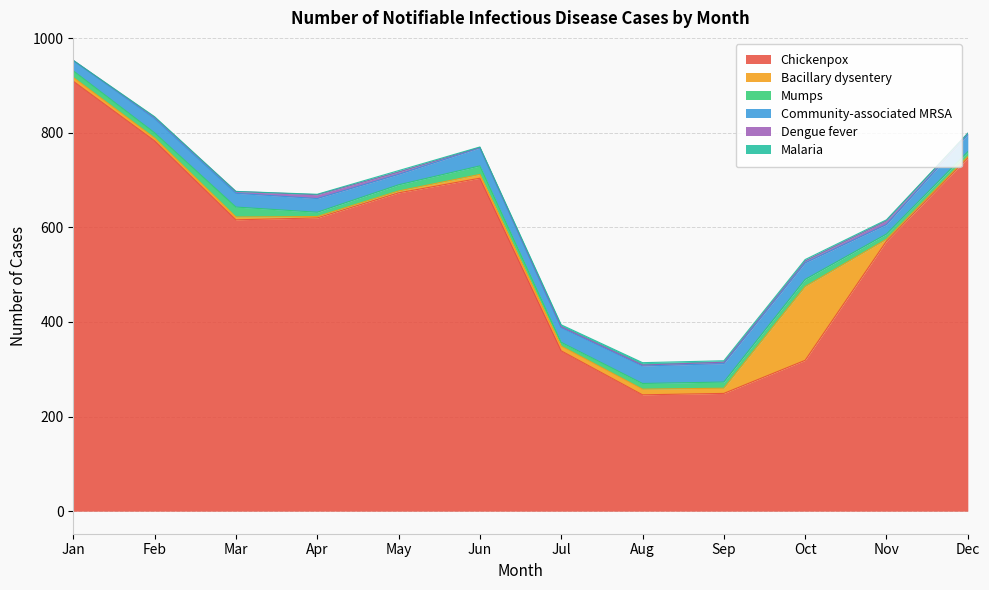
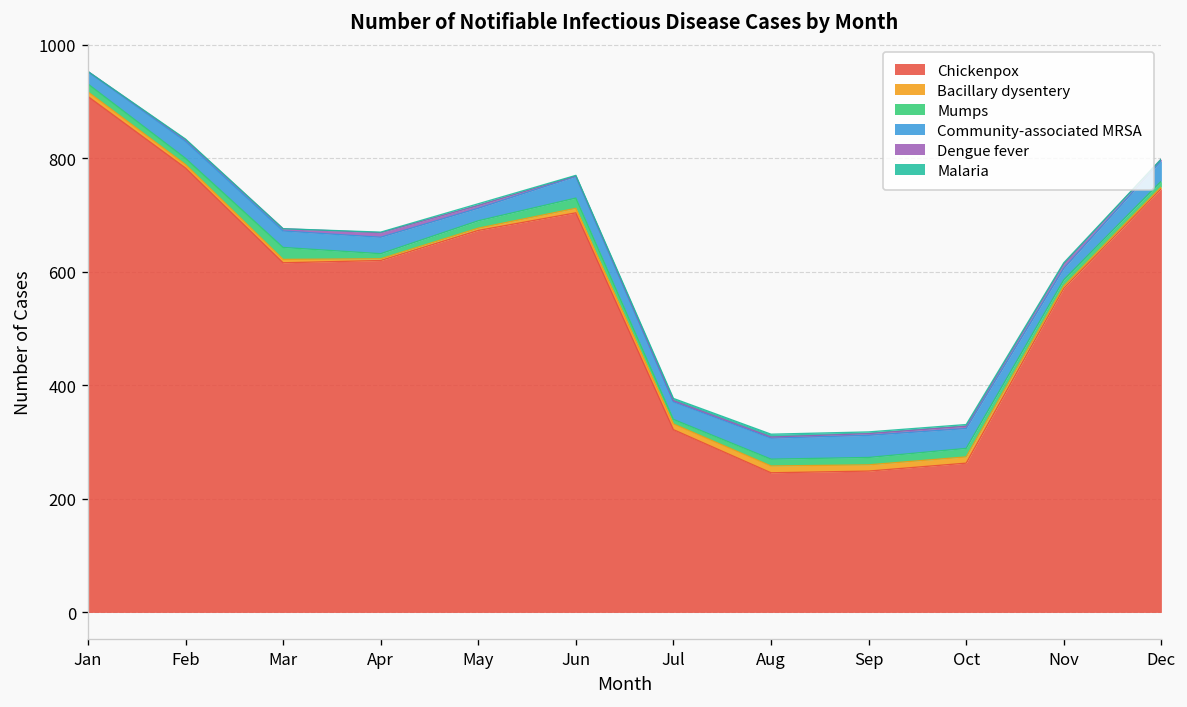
  {
    "Chickenpox": {
      "Jan": 910,
      "Feb": 780,
      "Mar": 620,
      "Jun": 700,
-     "Jul": 340,
+     "Jul": 320,
      "Aug": 250,
      "Sep": 250,
-     "Oct": 320
+     "Oct": 260
    },
    "Bacillary dysentery": {
      "Jan": 10,
      "Feb": 10,
      "Mar": 10,
      "Jun": 10,
      "Jul": 10,
      "Aug": 10,
      "Sep": 10,
-     "Oct": 160
+     "Oct": 10
    },
    "Community-associated MRSA": {
      "Apr": 30,
      "Nov": 20
    }
  }
